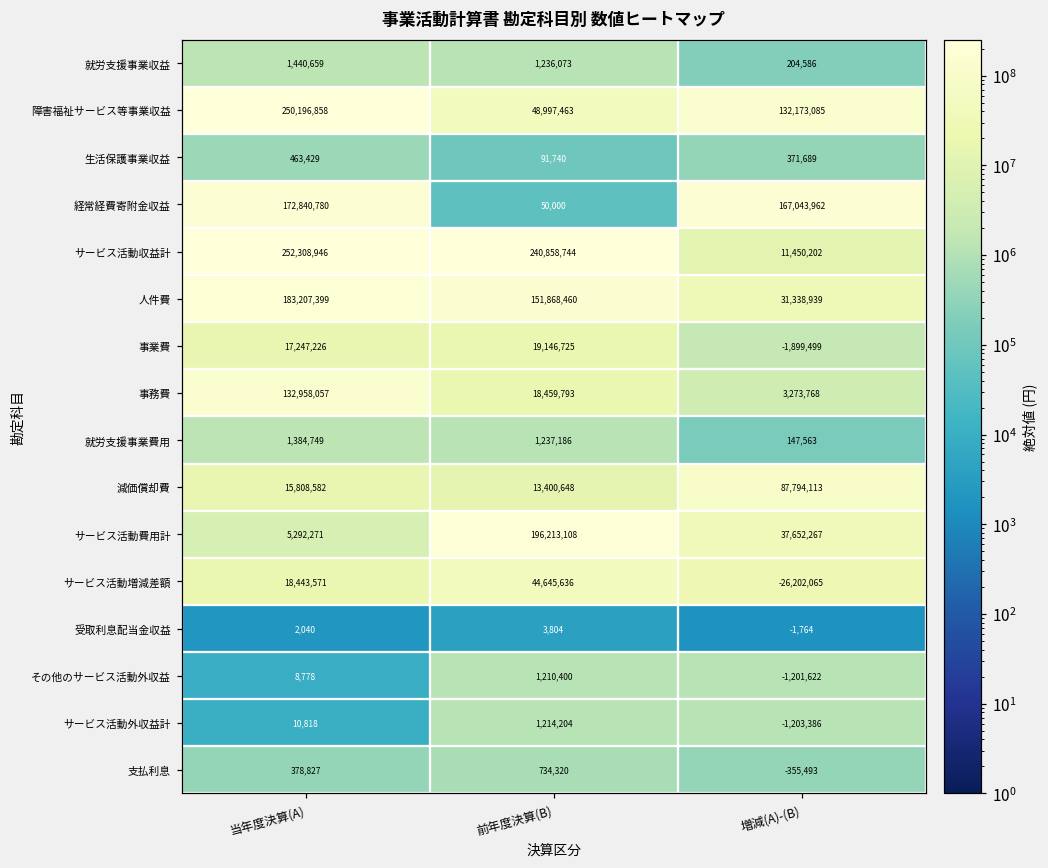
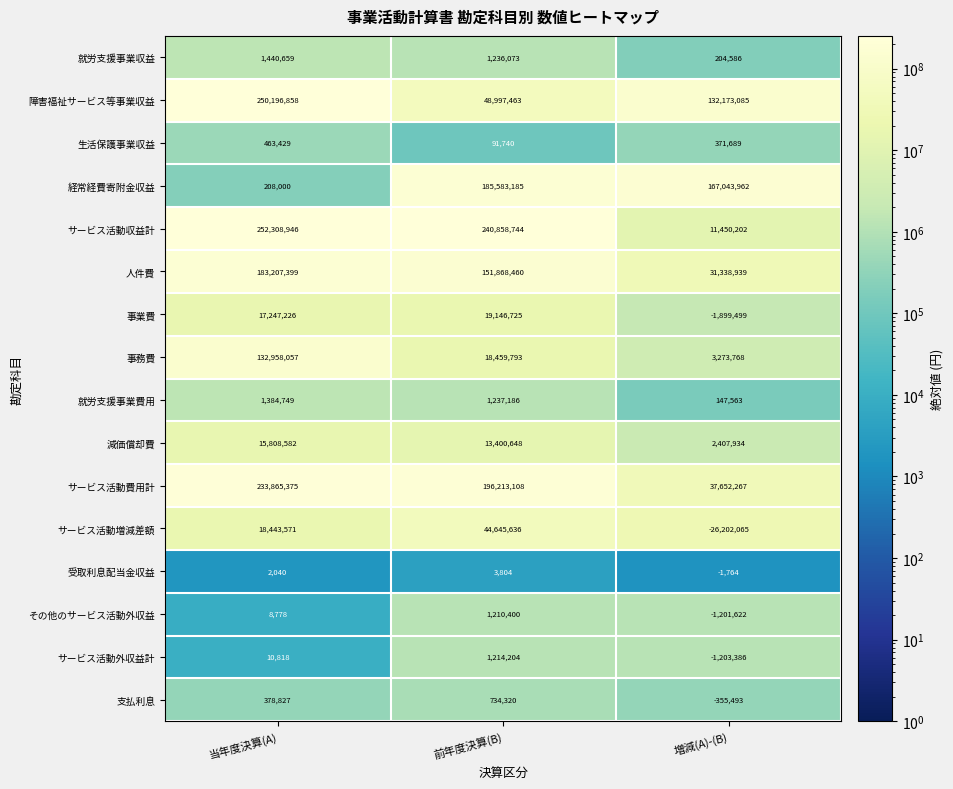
  {
    "就労支援事業収益": {
      "当年度決算(A)": "1,440,659",
      "前年度決算(B)": "1,236,073",
      "増減(A)-(B)": "204,586"
    },
    "障害福祉サービス等事業収益": {
      "当年度決算(A)": "250,196,858",
      "前年度決算(B)": "48,997,463",
      "増減(A)-(B)": "132,173,085"
    },
    "生活保護事業収益": {
      "当年度決算(A)": "463,429",
      "前年度決算(B)": "91,740",
      "増減(A)-(B)": "371,689"
    },
    "経常経費寄附金収益": {
-     "当年度決算(A)": "172,840,780",
-     "前年度決算(B)": "50,000",
+     "当年度決算(A)": "208,000",
+     "前年度決算(B)": "185,583,185",
      "増減(A)-(B)": "167,043,962"
    },
    "サービス活動収益計": {
      "当年度決算(A)": "252,308,946",
      "前年度決算(B)": "240,858,744",
      "増減(A)-(B)": "11,450,202"
    },
    "人件費": {
      "当年度決算(A)": "183,207,399",
      "前年度決算(B)": "151,868,460",
      "増減(A)-(B)": "31,338,939"
    },
    "事業費": {
      "当年度決算(A)": "17,247,226",
      "前年度決算(B)": "19,146,725",
      "増減(A)-(B)": "-1,899,499"
    },
    "事務費": {
      "当年度決算(A)": "132,958,057",
      "前年度決算(B)": "18,459,793",
      "増減(A)-(B)": "3,273,768"
    },
    "就労支援事業費用": {
      "当年度決算(A)": "1,384,749",
      "前年度決算(B)": "1,237,186",
      "増減(A)-(B)": "147,563"
    },
    "減価償却費": {
      "当年度決算(A)": "15,808,582",
      "前年度決算(B)": "13,400,648",
-     "増減(A)-(B)": "87,794,113"
+     "増減(A)-(B)": "2,407,934"
    },
    "サービス活動費用計": {
-     "当年度決算(A)": "5,292,271",
+     "当年度決算(A)": "233,865,375",
      "前年度決算(B)": "196,213,108",
      "増減(A)-(B)": "37,652,267"
    },
    "サービス活動増減差額": {
      "当年度決算(A)": "18,443,571",
      "前年度決算(B)": "44,645,636",
      "増減(A)-(B)": "-26,202,065"
    },
    "受取利息配当金収益": {
      "当年度決算(A)": "2,040",
      "前年度決算(B)": "3,804",
      "増減(A)-(B)": "-1,764"
    },
    "その他のサービス活動外収益": {
      "当年度決算(A)": "8,778",
      "前年度決算(B)": "1,210,400",
      "増減(A)-(B)": "-1,201,622"
    },
    "サービス活動外収益計": {
      "当年度決算(A)": "10,818",
      "前年度決算(B)": "1,214,204",
      "増減(A)-(B)": "-1,203,386"
    },
    "支払利息": {
      "当年度決算(A)": "378,827",
      "前年度決算(B)": "734,320",
      "増減(A)-(B)": "-355,493"
    }
  }
